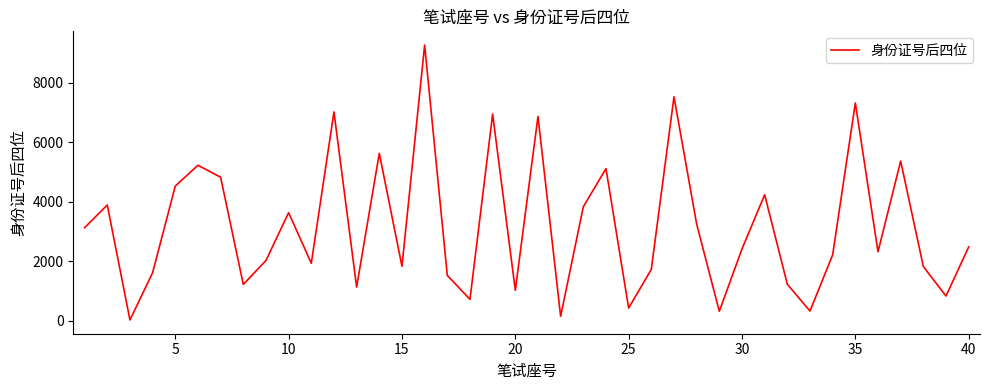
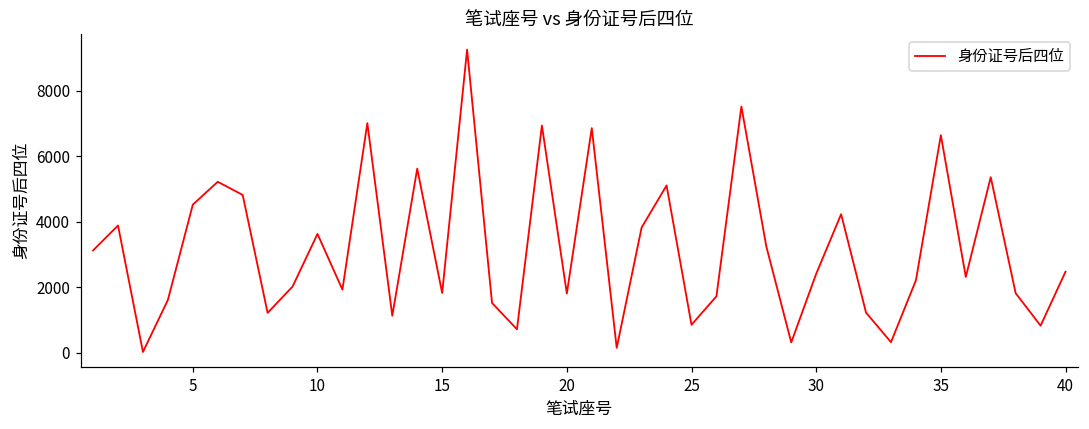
  {
    "5": 4500,
    "10": 3600,
    "15": 1800,
-   "20": 1000,
-   "25": 400,
+   "20": 1800,
+   "25": 900,
    "30": 2400,
-   "35": 7300,
+   "35": 6600,
    "40": 2500
  }
